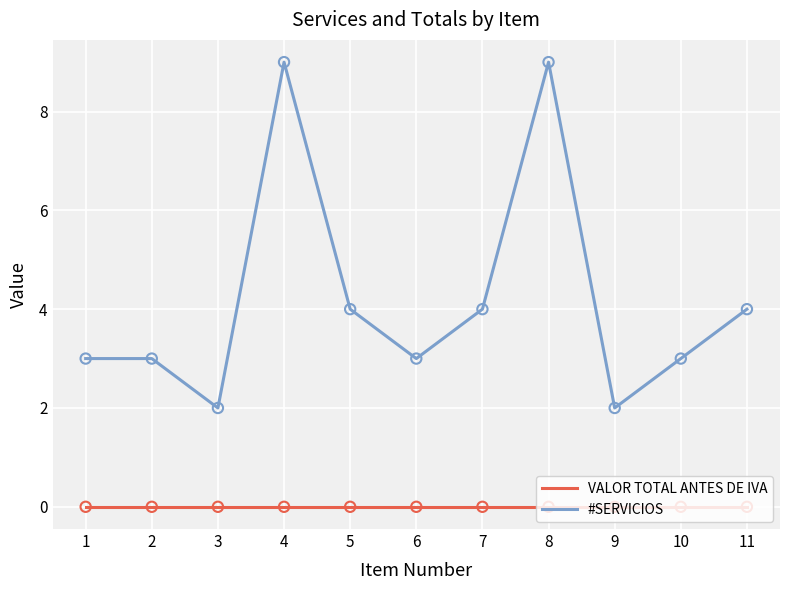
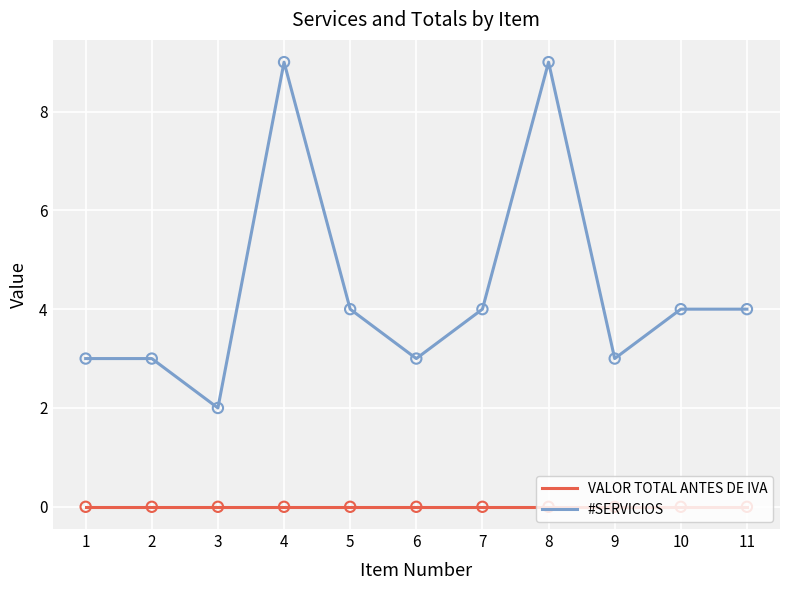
  {
    "VALOR TOTAL ANTES DE IVA": {
      "1": 0,
      "2": 0,
      "3": 0,
      "4": 0,
      "5": 0,
      "6": 0,
      "7": 0
    },
    "#SERVICIOS": {
      "1": 3,
      "2": 3,
      "3": 2,
      "4": 9,
      "5": 4,
      "6": 3,
      "7": 4,
      "8": 9,
-     "9": 2,
-     "10": 3,
+     "9": 3,
+     "10": 4,
      "11": 4
    }
  }
